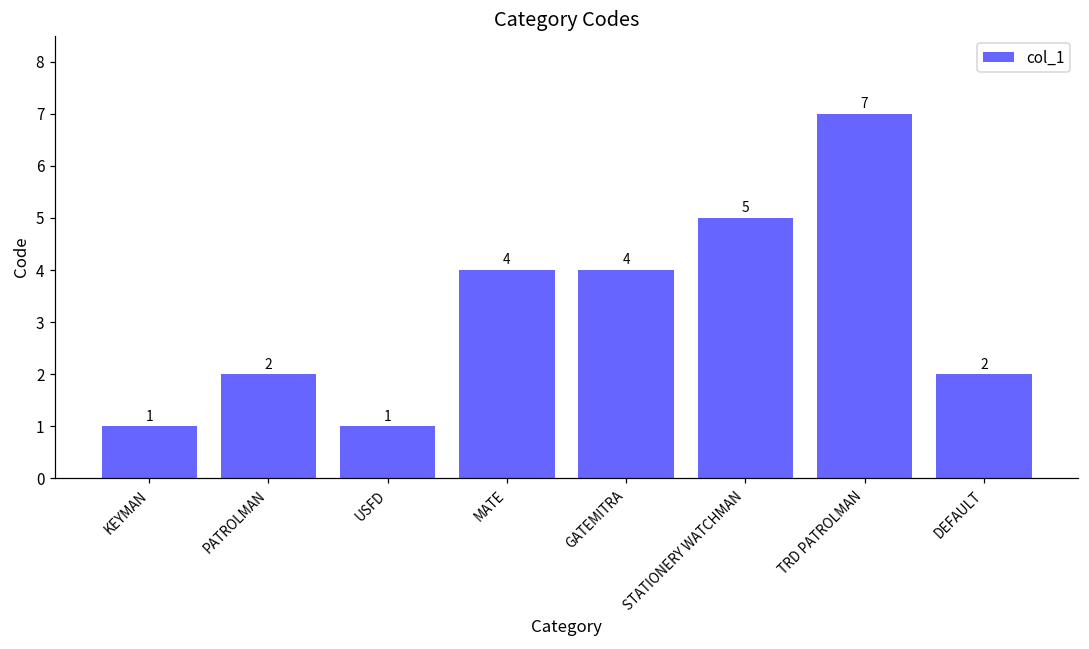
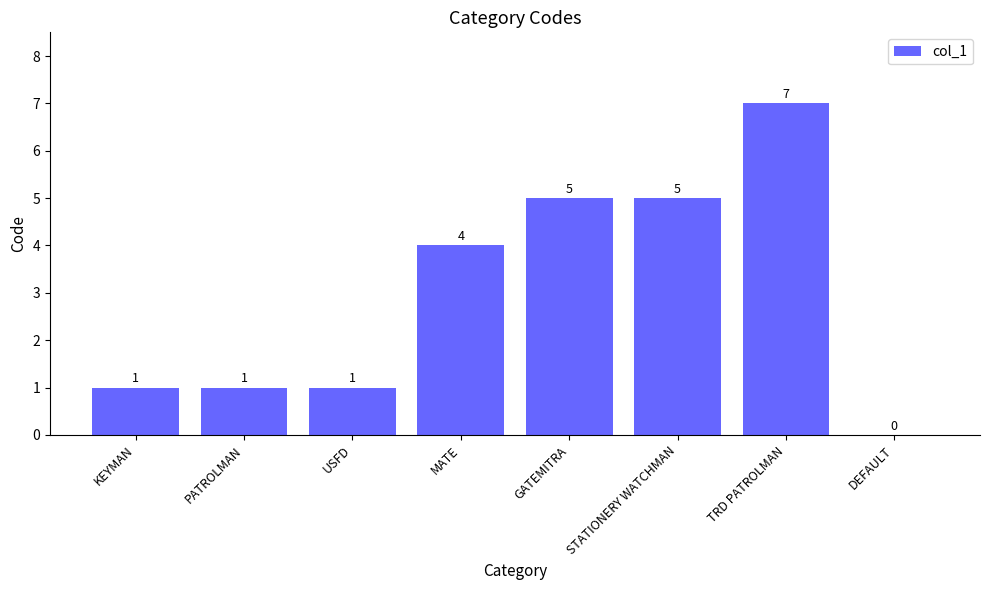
  {
    "KEYMAN": 1,
-   "PATROLMAN": 2,
+   "PATROLMAN": 1,
    "USFD": 1,
    "MATE": 4,
-   "GATEMITRA": 4,
+   "GATEMITRA": 5,
    "STATIONERY WATCHMAN": 5,
    "TRD PATROLMAN": 7,
-   "DEFAULT": 2
+   "DEFAULT": 0
  }
